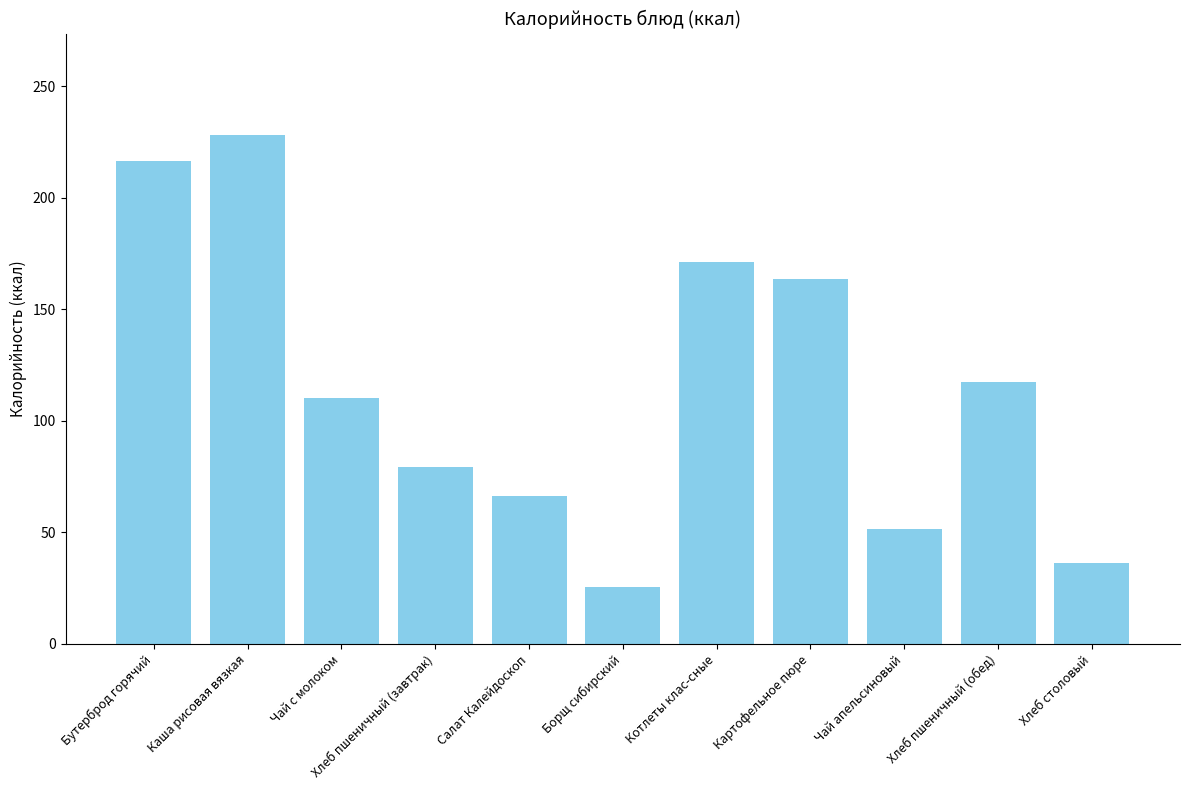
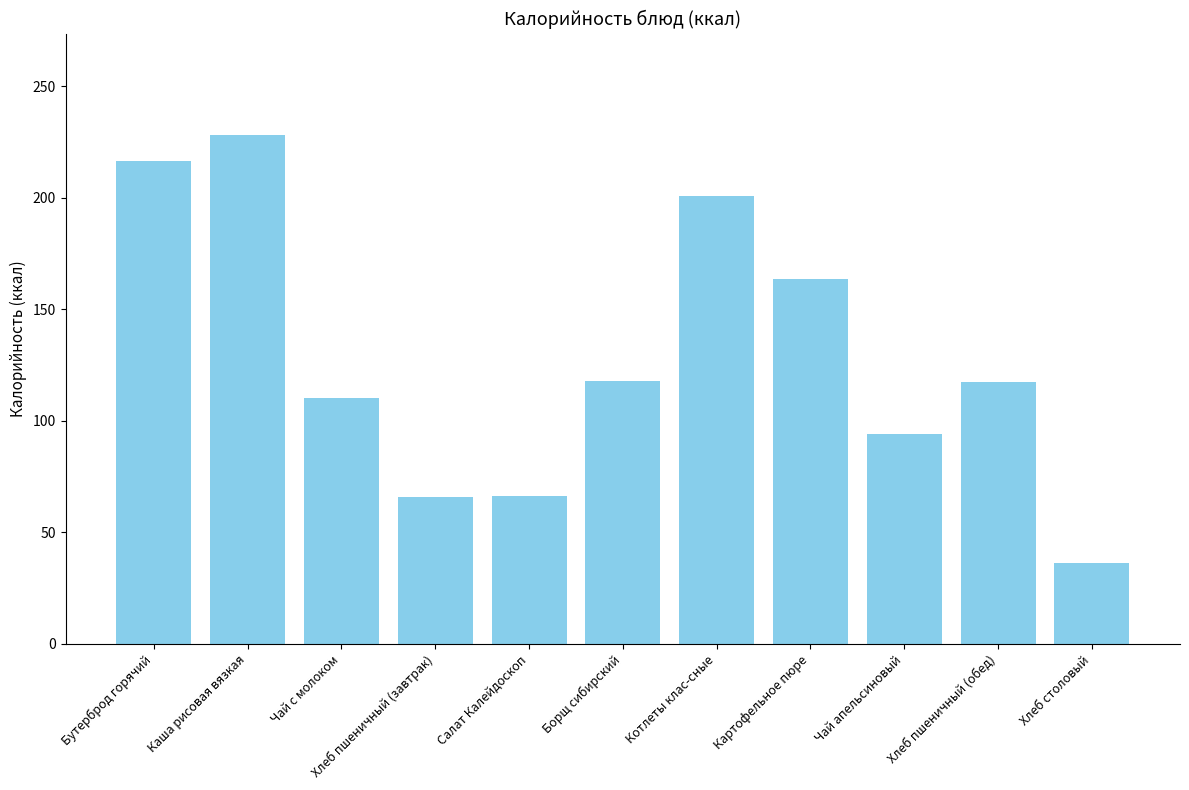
  {
    "Бутерброд горячий": 216,
    "Каша рисовая вязкая": 228,
    "Чай с молоком": 110,
-   "Хлеб пшеничный (завтрак)": 80,
+   "Хлеб пшеничный (завтрак)": 66,
    "Салат Калейдоскоп": 66,
-   "Борщ сибирский": 25,
-   "Котлеты клас-сные": 171,
+   "Борщ сибирский": 118,
+   "Котлеты клас-сные": 201,
    "Картофельное пюре": 164,
-   "Чай апельсиновый": 51,
+   "Чай апельсиновый": 94,
    "Хлеб пшеничный (обед)": 117,
    "Хлеб столовый": 36
  }
